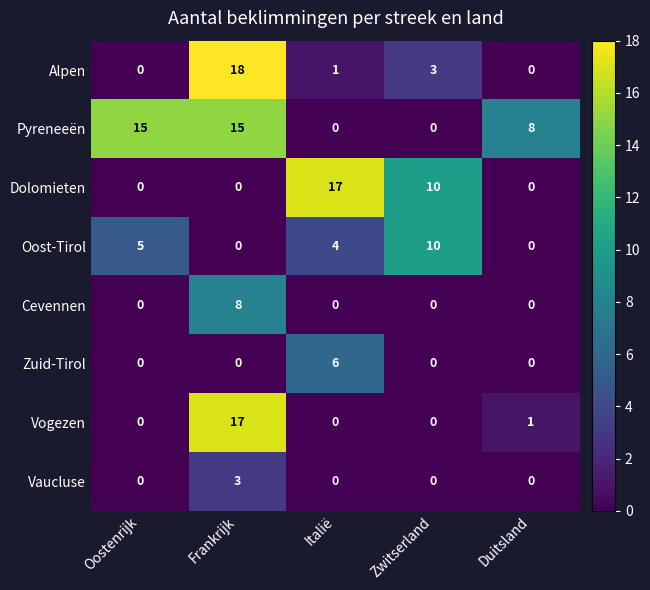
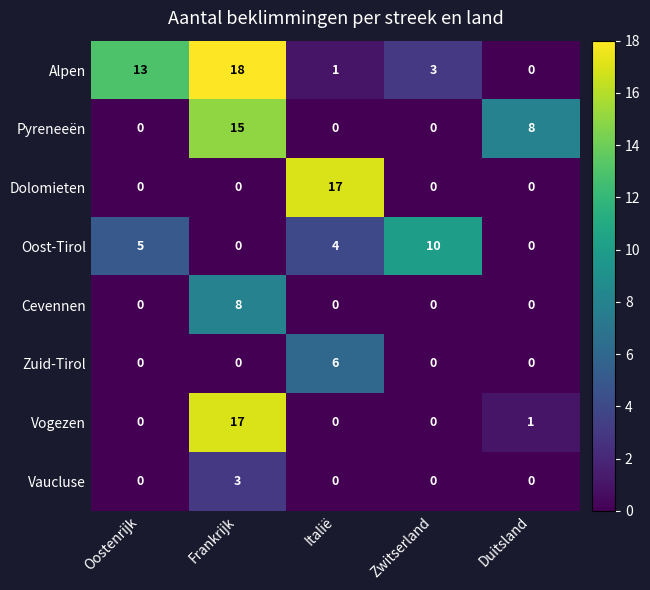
  {
    "Alpen": {
-     "Oostenrijk": 0,
+     "Oostenrijk": 13,
      "Frankrijk": 18,
      "Italië": 1,
      "Zwitserland": 3,
      "Duitsland": 0
    },
    "Pyreneeën": {
-     "Oostenrijk": 15,
+     "Oostenrijk": 0,
      "Frankrijk": 15,
      "Italië": 0,
      "Zwitserland": 0,
      "Duitsland": 8
    },
    "Dolomieten": {
      "Oostenrijk": 0,
      "Frankrijk": 0,
      "Italië": 17,
-     "Zwitserland": 10,
+     "Zwitserland": 0,
      "Duitsland": 0
    },
    "Oost-Tirol": {
      "Oostenrijk": 5,
      "Frankrijk": 0,
      "Italië": 4,
      "Zwitserland": 10,
      "Duitsland": 0
    },
    "Cevennen": {
      "Oostenrijk": 0,
      "Frankrijk": 8,
      "Italië": 0,
      "Zwitserland": 0,
      "Duitsland": 0
    },
    "Zuid-Tirol": {
      "Oostenrijk": 0,
      "Frankrijk": 0,
      "Italië": 6,
      "Zwitserland": 0,
      "Duitsland": 0
    },
    "Vogezen": {
      "Oostenrijk": 0,
      "Frankrijk": 17,
      "Italië": 0,
      "Zwitserland": 0,
      "Duitsland": 1
    },
    "Vaucluse": {
      "Oostenrijk": 0,
      "Frankrijk": 3,
      "Italië": 0,
      "Zwitserland": 0,
      "Duitsland": 0
    }
  }
